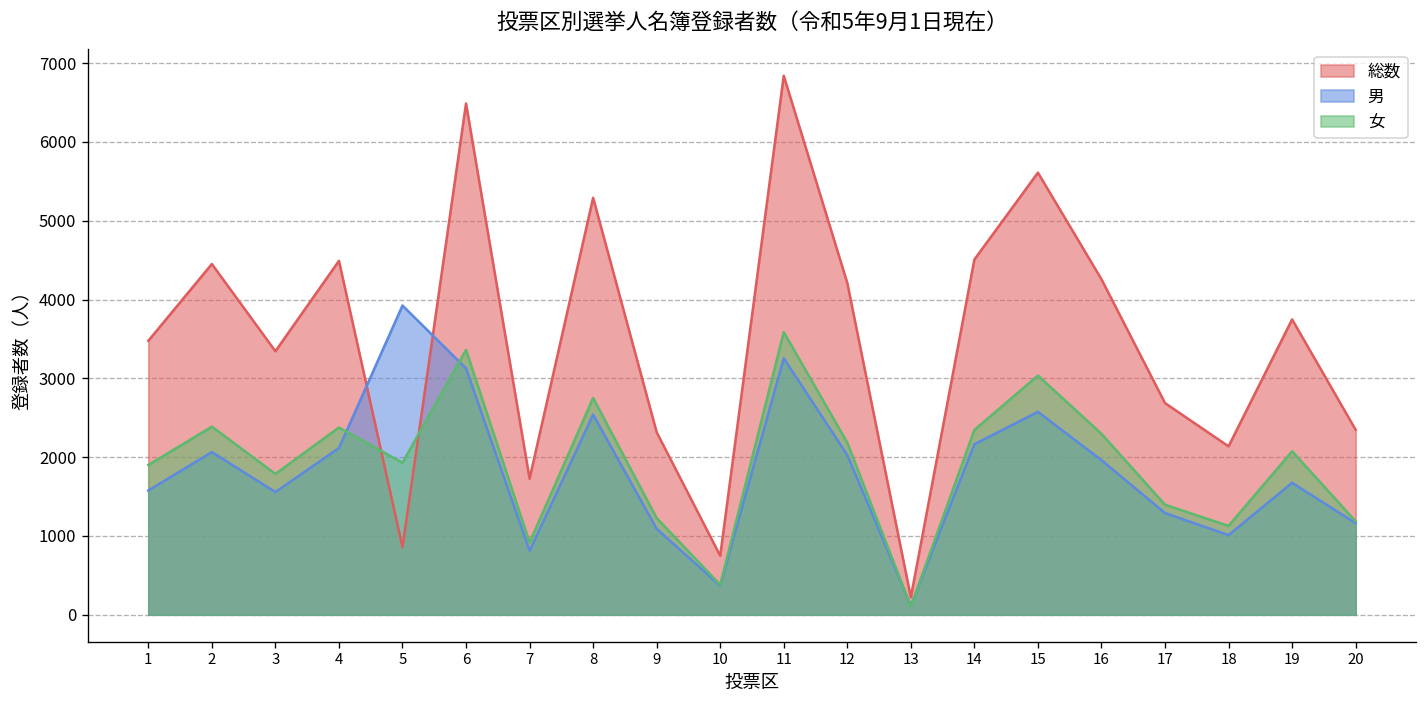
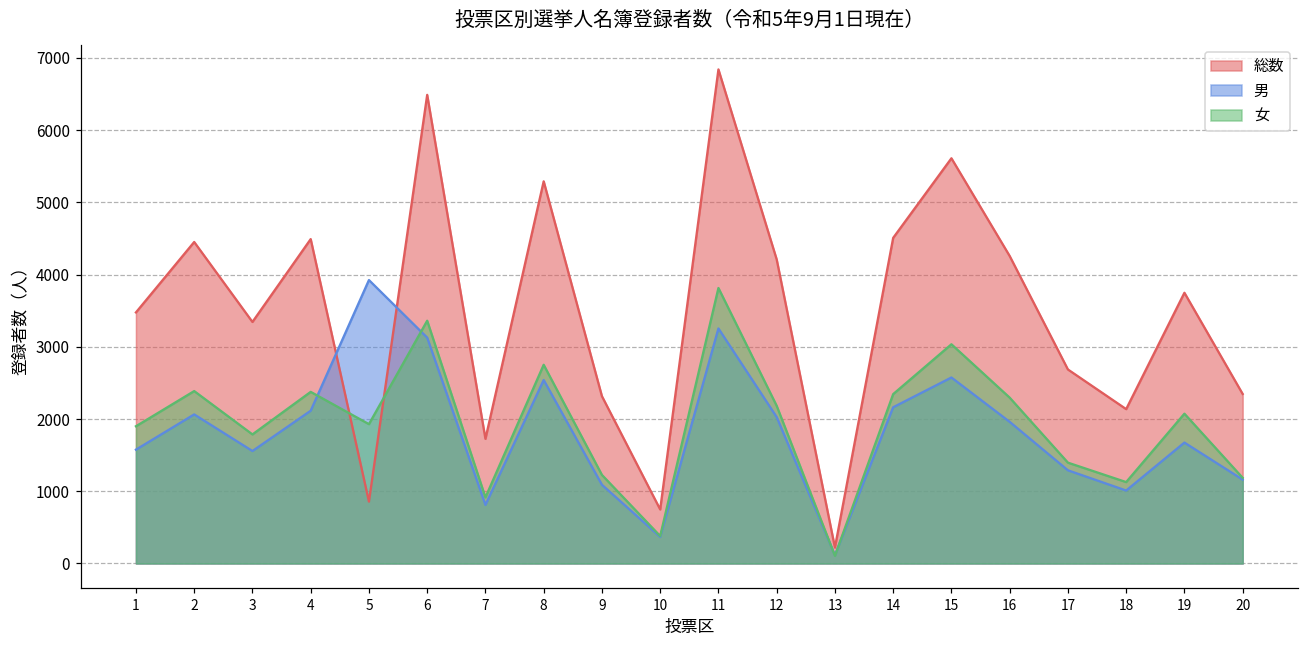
  {
    "総数": {
      "1": 3500,
      "2": 4500,
      "3": 3300,
      "4": 4500,
      "5": 900,
      "6": 6500,
      "7": 1700,
      "8": 5300,
      "9": 2300,
      "10": 700,
      "11": 6800,
      "12": 4200,
      "13": 200,
      "14": 4500,
      "15": 5600,
      "16": 4300,
      "17": 2700,
      "18": 2100,
      "19": 3700,
      "20": 2300
    },
    "男": {
      "1": 1600,
      "2": 2100,
      "3": 1600,
      "4": 2100,
      "5": 3900,
      "6": 3100,
      "7": 800,
      "8": 2500,
      "9": 1100,
      "11": 3300,
      "12": 2000,
      "14": 2200,
      "15": 2600,
      "16": 2000,
      "17": 1300,
      "18": 1000,
      "19": 1700
    },
    "女": {
      "1": 1900,
      "2": 2400,
      "3": 1800,
      "4": 2400,
      "5": 1900,
      "6": 3400,
      "7": 900,
      "8": 2800,
      "9": 1200,
-     "11": 3600,
+     "11": 3800,
      "12": 2200,
      "14": 2300,
      "15": 3000,
      "16": 2300,
      "17": 1400,
      "18": 1100,
      "19": 2100
    }
  }
